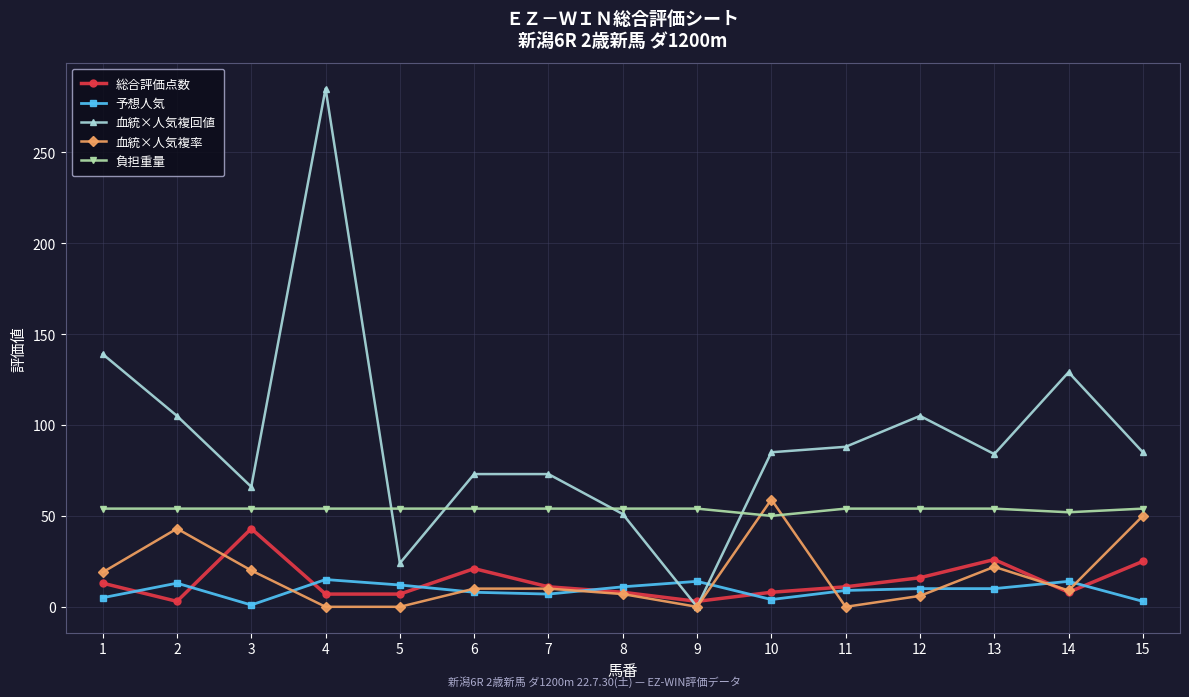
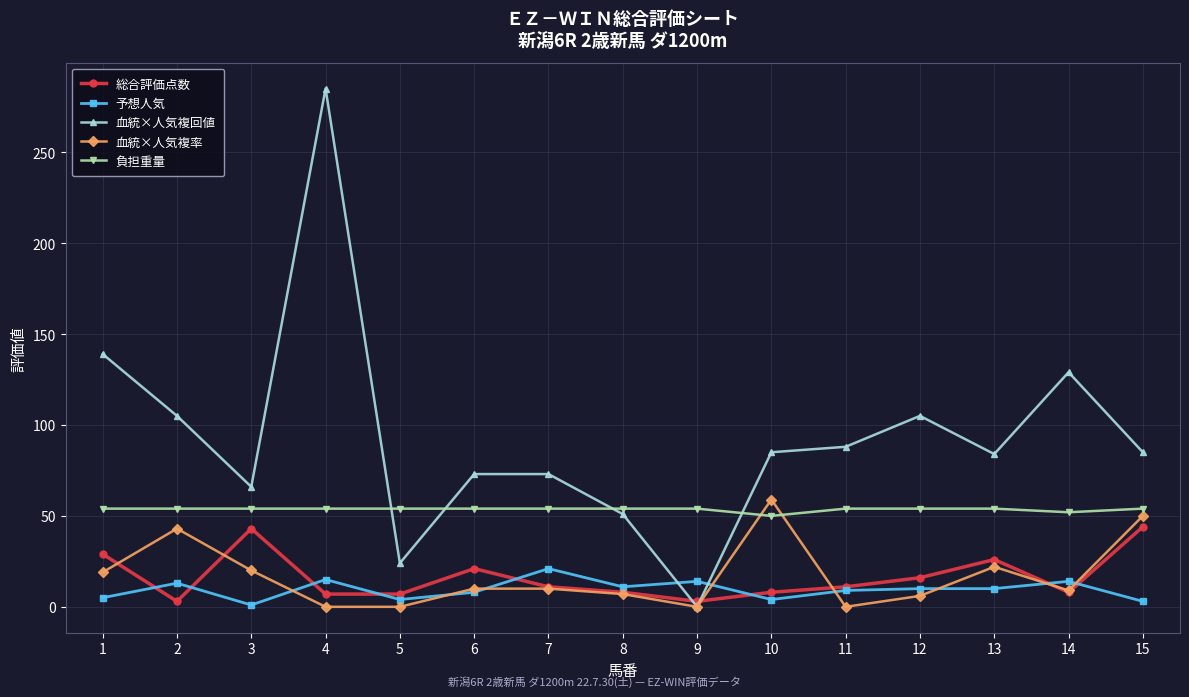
  {
    "総合評価点数": {
-     "1": 13,
+     "1": 29,
      "2": 3,
      "3": 43,
      "4": 7,
      "5": 7,
      "6": 21,
      "9": 3,
      "10": 8,
      "11": 11,
      "12": 16,
      "13": 26,
-     "15": 25
+     "15": 44
    },
    "予想人気": {
      "1": 5,
      "2": 13,
      "3": 1,
      "4": 15,
-     "5": 12,
+     "5": 4,
      "6": 8,
-     "7": 7,
+     "7": 21,
      "8": 11,
      "9": 14,
      "10": 4,
      "11": 9,
      "12": 10,
      "13": 10,
      "14": 14,
      "15": 3
    },
    "血統×人気複率": {
      "1": 19,
      "2": 43,
      "3": 20,
      "4": 0,
      "5": 0,
      "6": 10,
      "10": 59,
      "11": 0,
      "12": 6,
      "13": 22,
      "15": 50
    }
  }
